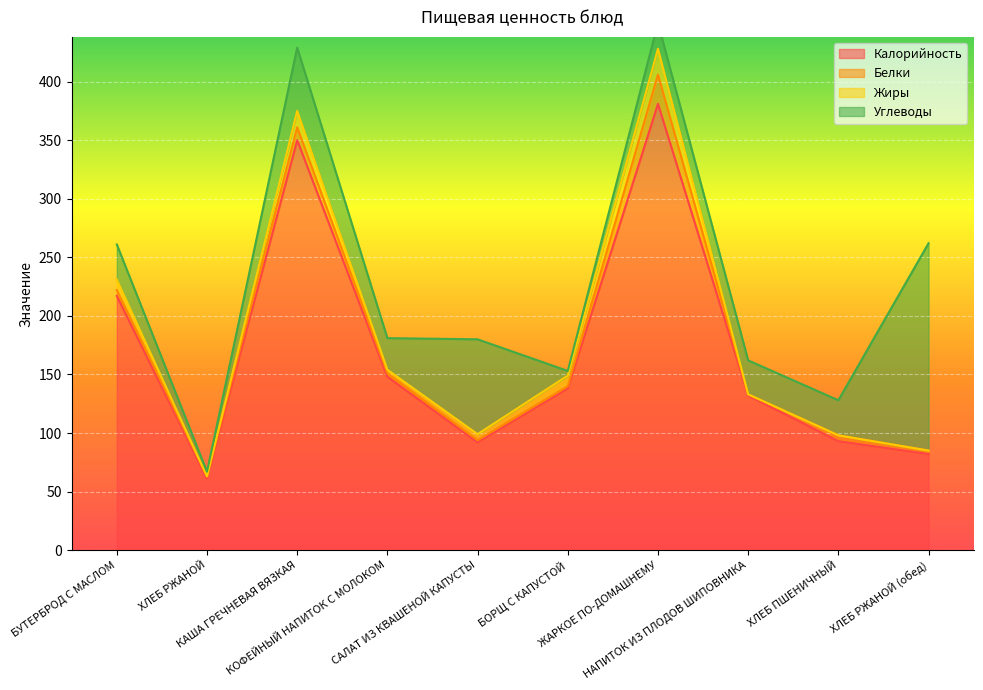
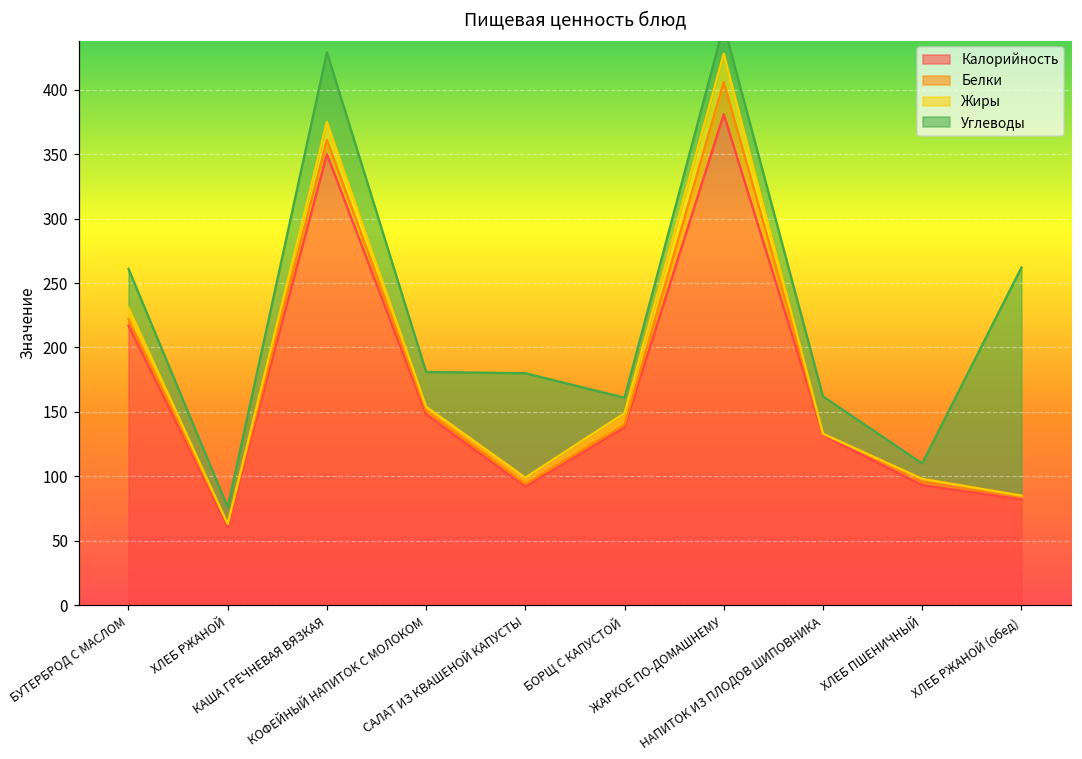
  {
    "Калорийность": {
      "БУТЕРБРОД С МАСЛОМ": 217,
      "КАША ГРЕЧНЕВАЯ ВЯЗКАЯ": 350,
      "КОФЕЙНЫЙ НАПИТОК С МОЛОКОМ": 148,
      "ЖАРКОЕ ПО-ДОМАШНЕМУ": 381,
      "ХЛЕБ ПШЕНИЧНЫЙ": 93,
      "ХЛЕБ РЖАНОЙ (обед)": 82
    },
    "Углеводы": {
      "БУТЕРБРОД С МАСЛОМ": 30,
-     "ХЛЕБ РЖАНОЙ": 4,
+     "ХЛЕБ РЖАНОЙ": 13,
      "КАША ГРЕЧНЕВАЯ ВЯЗКАЯ": 54,
      "КОФЕЙНЫЙ НАПИТОК С МОЛОКОМ": 27,
      "САЛАТ ИЗ КВАШЕНОЙ КАПУСТЫ": 81,
-     "БОРЩ С КАПУСТОЙ": 4,
+     "БОРЩ С КАПУСТОЙ": 12,
      "НАПИТОК ИЗ ПЛОДОВ ШИПОВНИКА": 29,
-     "ХЛЕБ ПШЕНИЧНЫЙ": 30,
+     "ХЛЕБ ПШЕНИЧНЫЙ": 12,
      "ХЛЕБ РЖАНОЙ (обед)": 177
    }
  }
